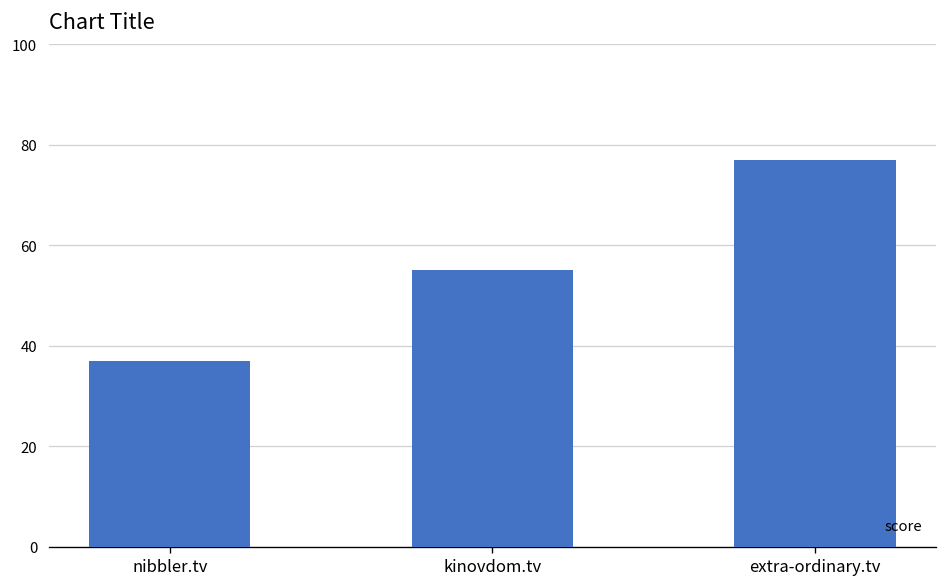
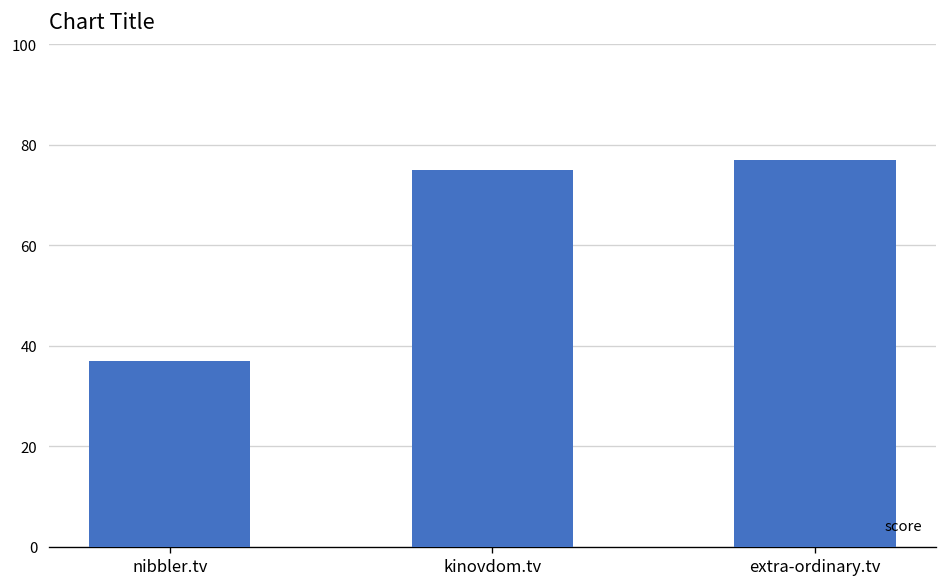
  {
    "nibbler.tv": 37,
-   "kinovdom.tv": 55,
+   "kinovdom.tv": 75,
    "extra-ordinary.tv": 77
  }
